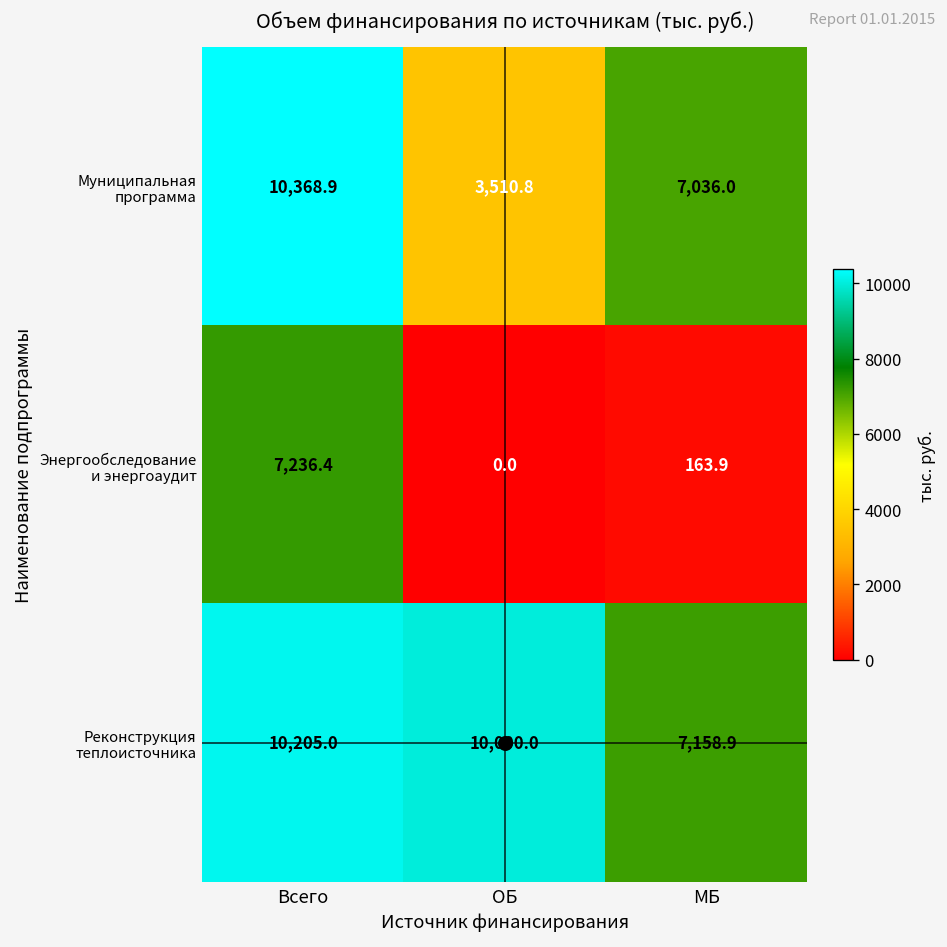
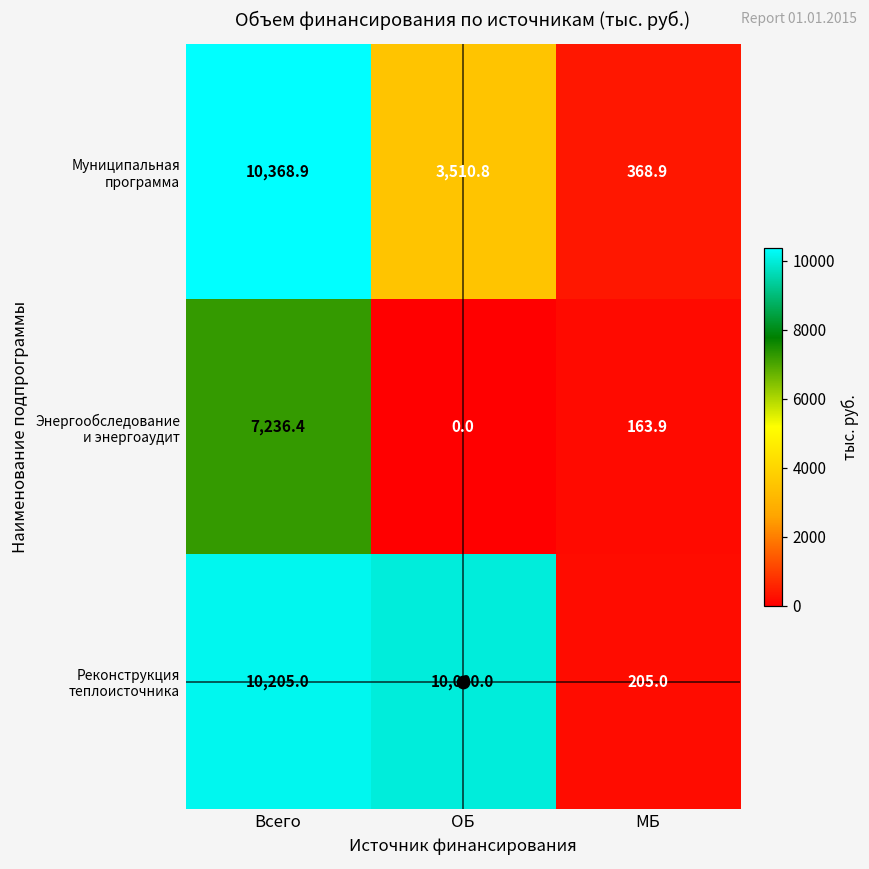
  {
    "Муниципальная программа": {
      "Всего": "10,368.9",
      "ОБ": "3,510.8",
-     "МБ": "7,036.0"
+     "МБ": "368.9"
    },
    "Энергообследование и энергоаудит": {
      "Всего": "7,236.4",
      "ОБ": "0.0",
      "МБ": "163.9"
    },
    "Реконструкция теплоисточника": {
      "Всего": "10,205.0",
-     "МБ": "7,158.9"
+     "МБ": "205.0"
    }
  }
